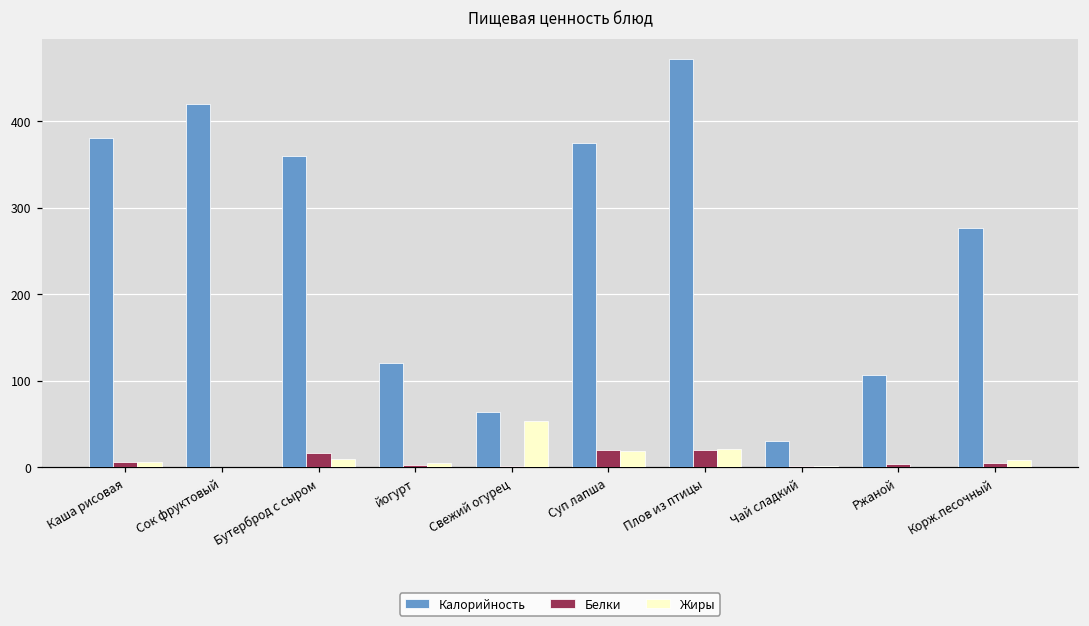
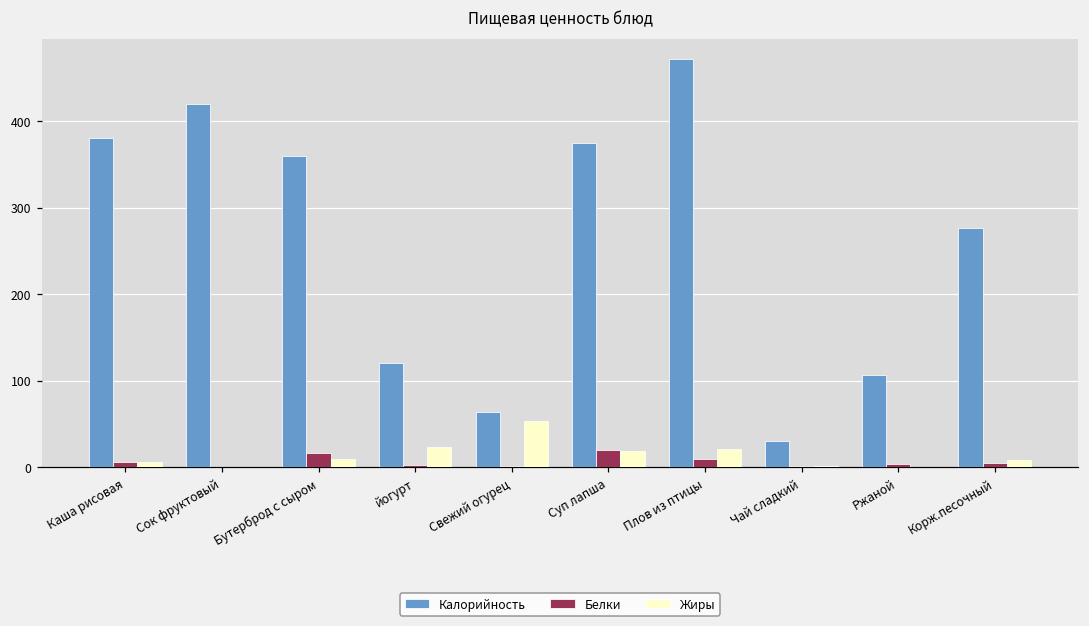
  {
    "Калорийность": {
      "Каша рисовая": 380,
      "Сок фруктовый": 420,
      "Бутерброд с сыром": 360,
      "йогурт": 120,
      "Свежий огурец": 60,
      "Суп лапша": 380,
      "Плов из птицы": 470,
      "Чай сладкий": 30,
      "Ржаной": 110,
      "Корж.песочный": 280
    },
    "Белки": {
      "Каша рисовая": 10,
      "Бутерброд с сыром": 20,
      "Суп лапша": 20,
-     "Плов из птицы": 20,
+     "Плов из птицы": 10,
      "Ржаной": 0,
      "Корж.песочный": 10
    },
    "Жиры": {
      "Каша рисовая": 10,
      "Сок фруктовый": 0,
      "Бутерброд с сыром": 10,
-     "йогурт": 10,
+     "йогурт": 20,
      "Свежий огурец": 50,
      "Суп лапша": 20,
      "Плов из птицы": 20,
      "Корж.песочный": 10
    }
  }
